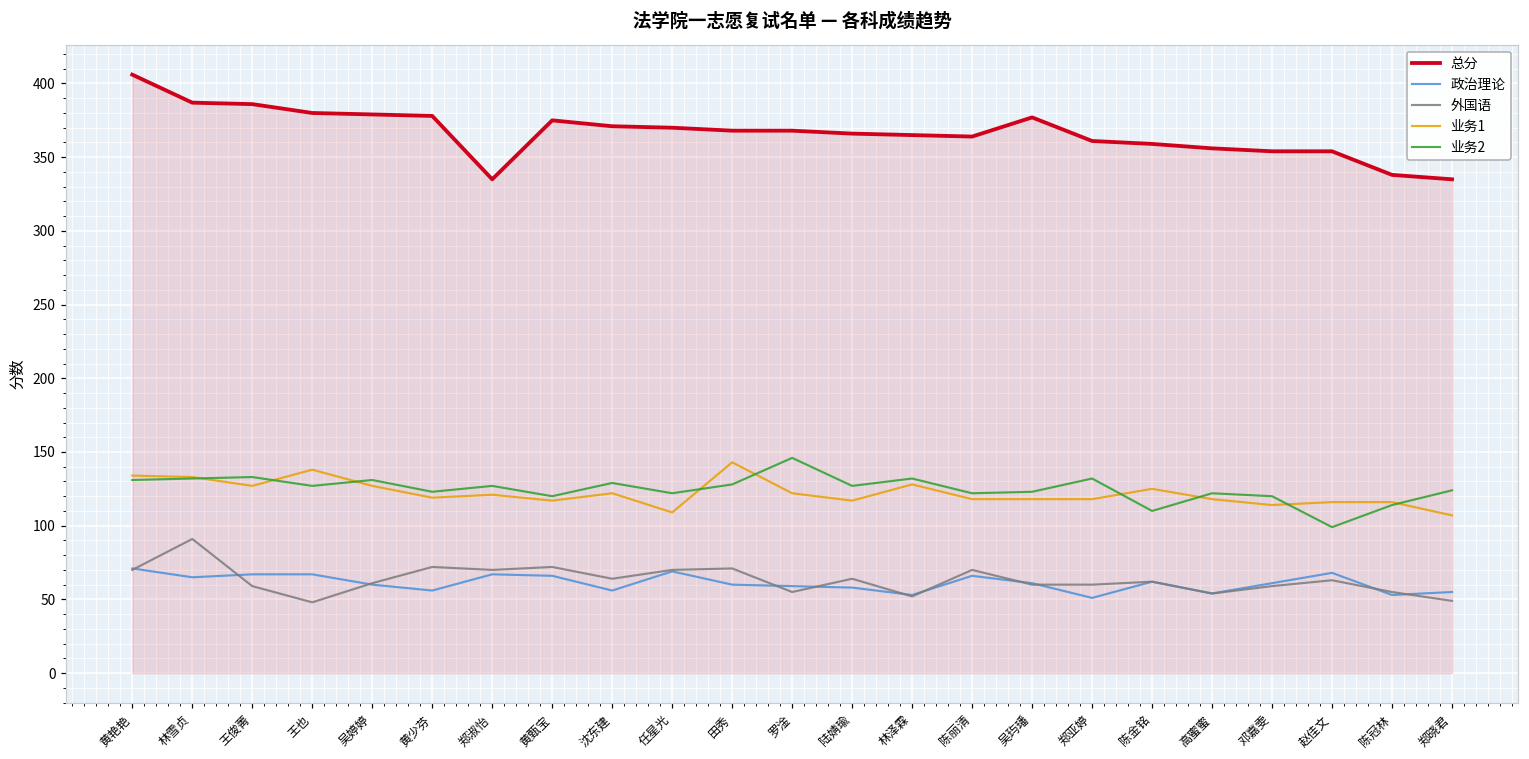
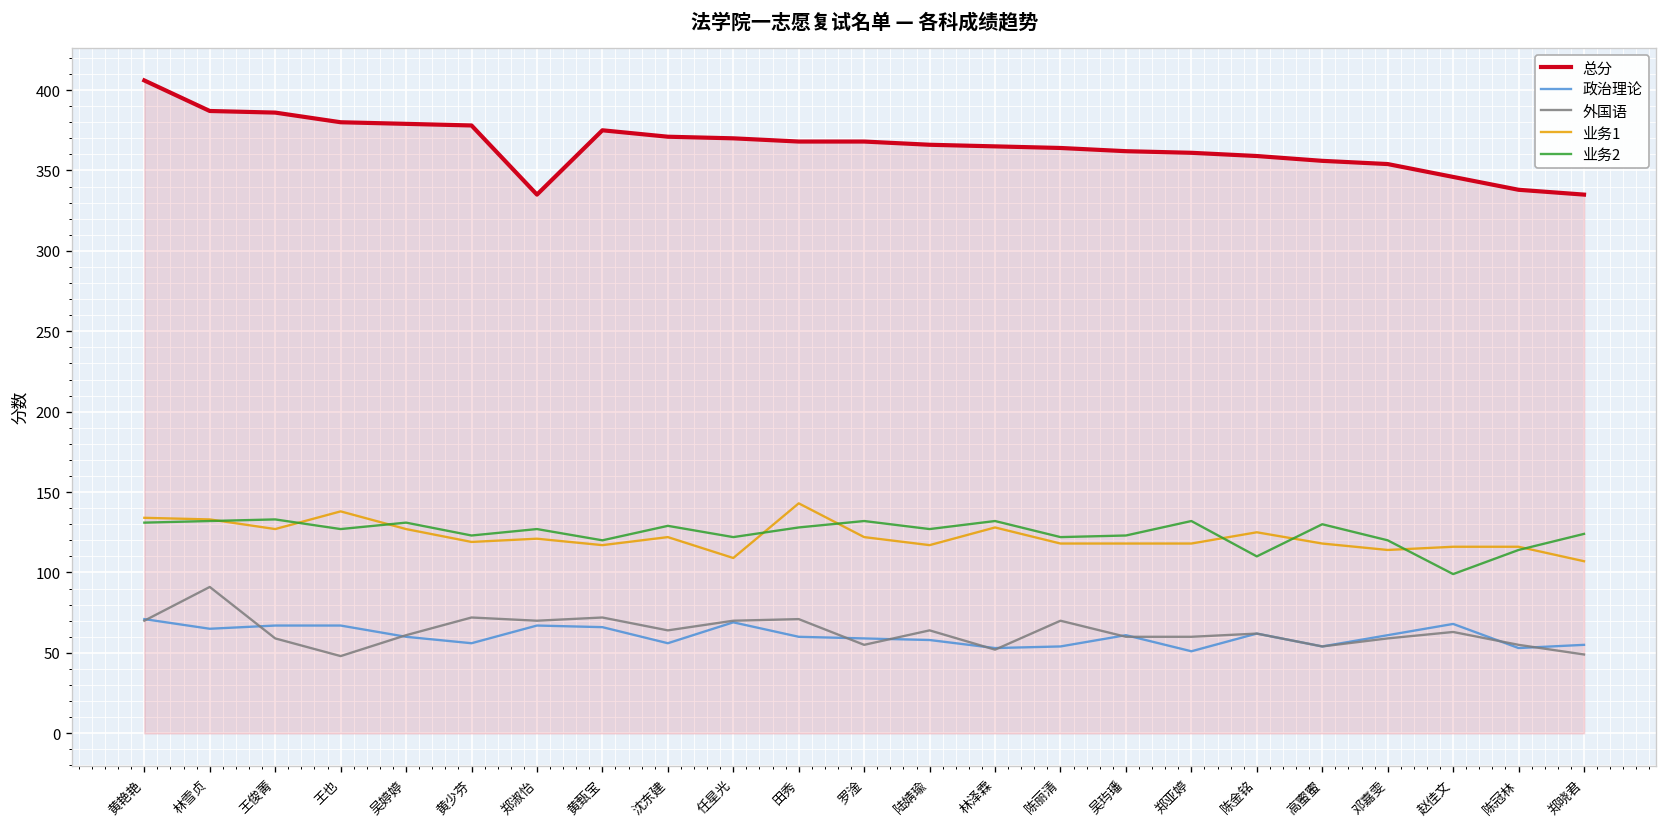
  {
    "总分": {
      "黄艳艳": 406,
      "林雪贞": 387,
      "王俊菁": 386,
      "王也": 380,
      "吴婷婷": 379,
      "黄少芬": 378,
      "郑淑怡": 335,
      "黄甄宝": 375,
      "沈东建": 371,
      "任星光": 370,
      "田秀": 368,
      "罗淦": 368,
      "陆婧瑜": 366,
      "林泽霖": 365,
      "陈丽清": 364,
-     "吴玙璠": 377,
+     "吴玙璠": 362,
      "郑亚婷": 361,
      "陈金铭": 359,
      "高蜜蜜": 356,
      "邓嘉雯": 354,
-     "赵佳文": 354,
+     "赵佳文": 346,
      "陈冠林": 338,
      "郑晓君": 335
    },
    "政治理论": {
      "林雪贞": 65,
      "王俊菁": 67,
      "王也": 67,
      "黄少芬": 56,
      "郑淑怡": 67,
      "黄甄宝": 66,
      "沈东建": 56,
      "田秀": 60,
      "罗淦": 59,
      "陆婧瑜": 58,
-     "陈丽清": 66,
+     "陈丽清": 54,
      "郑亚婷": 51,
      "邓嘉雯": 61,
      "赵佳文": 68,
      "陈冠林": 53,
      "郑晓君": 55
    },
    "外国语": {
      "林雪贞": 91,
      "王俊菁": 59,
      "王也": 48,
      "黄少芬": 72,
      "郑淑怡": 70,
      "黄甄宝": 72,
      "沈东建": 64,
      "田秀": 71,
      "罗淦": 55,
      "陆婧瑜": 64,
      "陈丽清": 70,
      "郑亚婷": 60,
      "邓嘉雯": 59,
      "赵佳文": 63,
      "陈冠林": 55,
      "郑晓君": 49
    },
    "业务1": {
      "黄艳艳": 134,
      "王俊菁": 127,
      "王也": 138,
      "吴婷婷": 127,
      "黄少芬": 119,
      "郑淑怡": 121,
      "黄甄宝": 117,
      "沈东建": 122,
      "任星光": 109,
      "田秀": 143,
      "罗淦": 122,
      "陆婧瑜": 117,
      "林泽霖": 128,
      "陈丽清": 118,
      "吴玙璠": 118,
      "郑亚婷": 118,
      "陈金铭": 125,
      "高蜜蜜": 118,
      "邓嘉雯": 114,
      "赵佳文": 116,
      "陈冠林": 116,
      "郑晓君": 107
    },
    "业务2": {
      "黄艳艳": 131,
      "王俊菁": 133,
      "王也": 127,
      "吴婷婷": 131,
      "黄少芬": 123,
      "郑淑怡": 127,
      "黄甄宝": 120,
      "沈东建": 129,
      "任星光": 122,
      "田秀": 128,
-     "罗淦": 146,
+     "罗淦": 132,
      "陆婧瑜": 127,
      "林泽霖": 132,
      "陈丽清": 122,
      "吴玙璠": 123,
      "郑亚婷": 132,
      "陈金铭": 110,
-     "高蜜蜜": 122,
+     "高蜜蜜": 130,
      "邓嘉雯": 120,
      "赵佳文": 99,
      "陈冠林": 114,
      "郑晓君": 124
    }
  }
